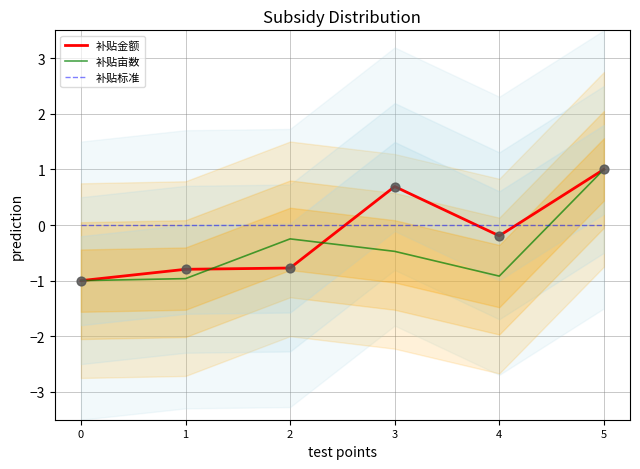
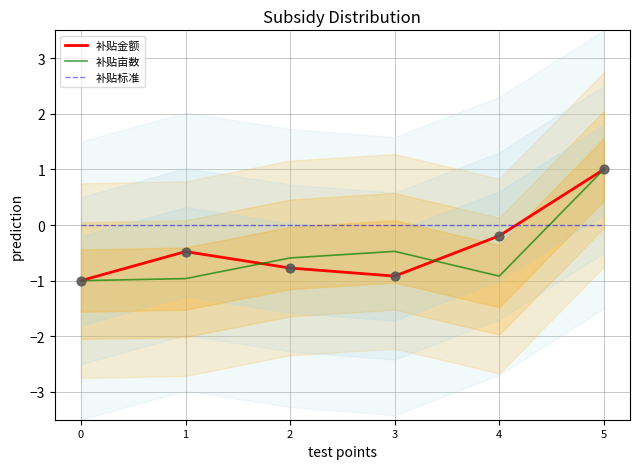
  {
    "补贴金额": {
-     "1": -0.8,
+     "1": -0.5,
      "2": -0.8,
-     "3": 0.7,
+     "3": -0.9,
      "4": -0.2
    },
    "补贴亩数": {
      "1": -1.0,
-     "2": -0.2,
+     "2": -0.6,
      "3": -0.5,
      "4": -0.9
    },
    "补贴标准": {
      "0": 0.0,
      "3": 0.0,
      "4": 0.0,
      "5": 0.0
    }
  }
